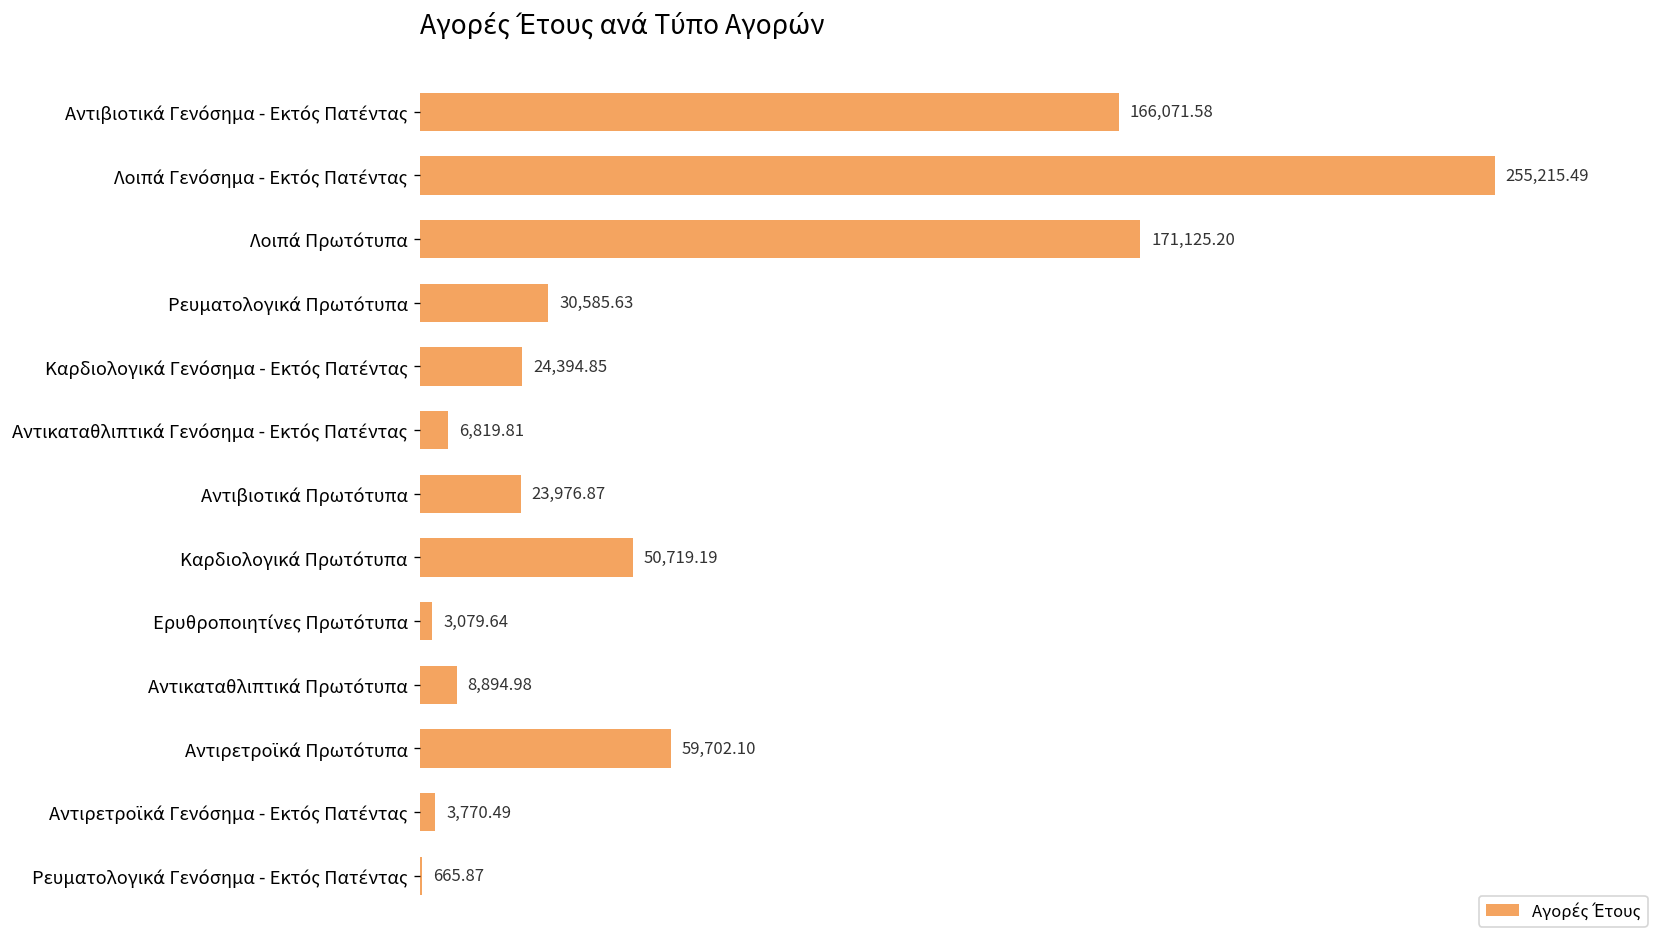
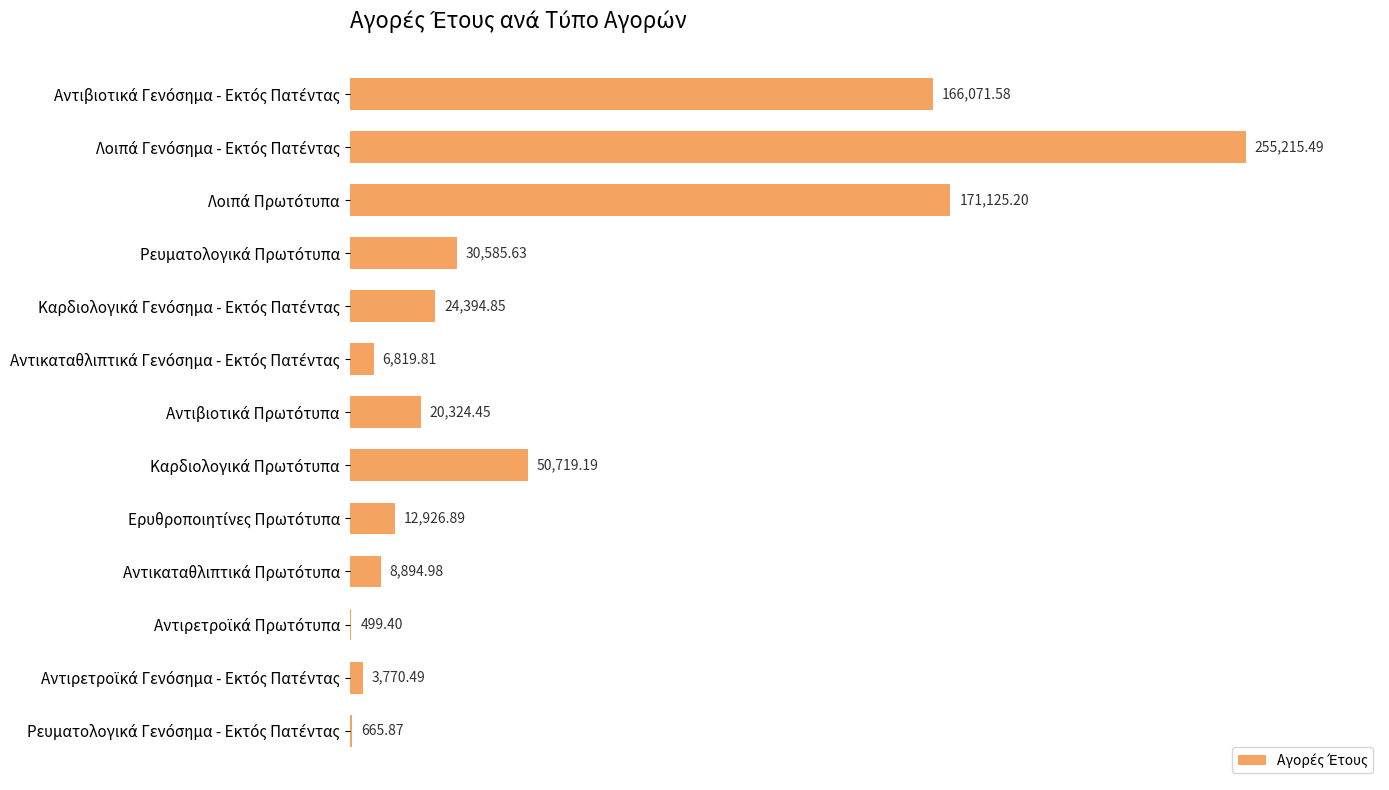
  {
    "Αντιβιοτικά Γενόσημα - Εκτός Πατέντας": "166,071.58",
    "Λοιπά Γενόσημα - Εκτός Πατέντας": "255,215.49",
    "Λοιπά Πρωτότυπα": "171,125.20",
    "Ρευματολογικά Πρωτότυπα": "30,585.63",
    "Καρδιολογικά Γενόσημα - Εκτός Πατέντας": "24,394.85",
    "Αντικαταθλιπτικά Γενόσημα - Εκτός Πατέντας": "6,819.81",
-   "Αντιβιοτικά Πρωτότυπα": "23,976.87",
+   "Αντιβιοτικά Πρωτότυπα": "20,324.45",
    "Καρδιολογικά Πρωτότυπα": "50,719.19",
-   "Ερυθροποιητίνες Πρωτότυπα": "3,079.64",
+   "Ερυθροποιητίνες Πρωτότυπα": "12,926.89",
    "Αντικαταθλιπτικά Πρωτότυπα": "8,894.98",
-   "Αντιρετροϊκά Πρωτότυπα": "59,702.10",
+   "Αντιρετροϊκά Πρωτότυπα": "499.40",
    "Αντιρετροϊκά Γενόσημα - Εκτός Πατέντας": "3,770.49",
    "Ρευματολογικά Γενόσημα - Εκτός Πατέντας": "665.87"
  }
